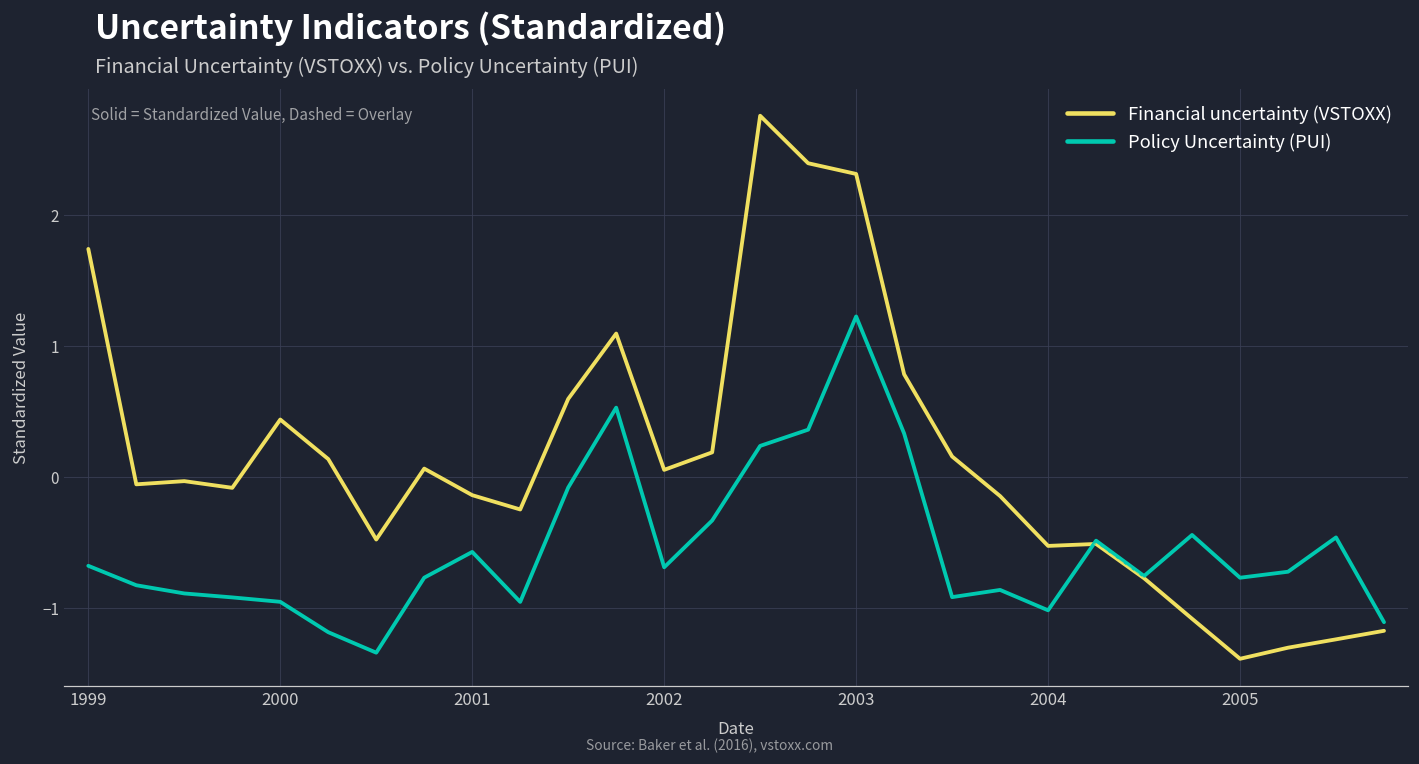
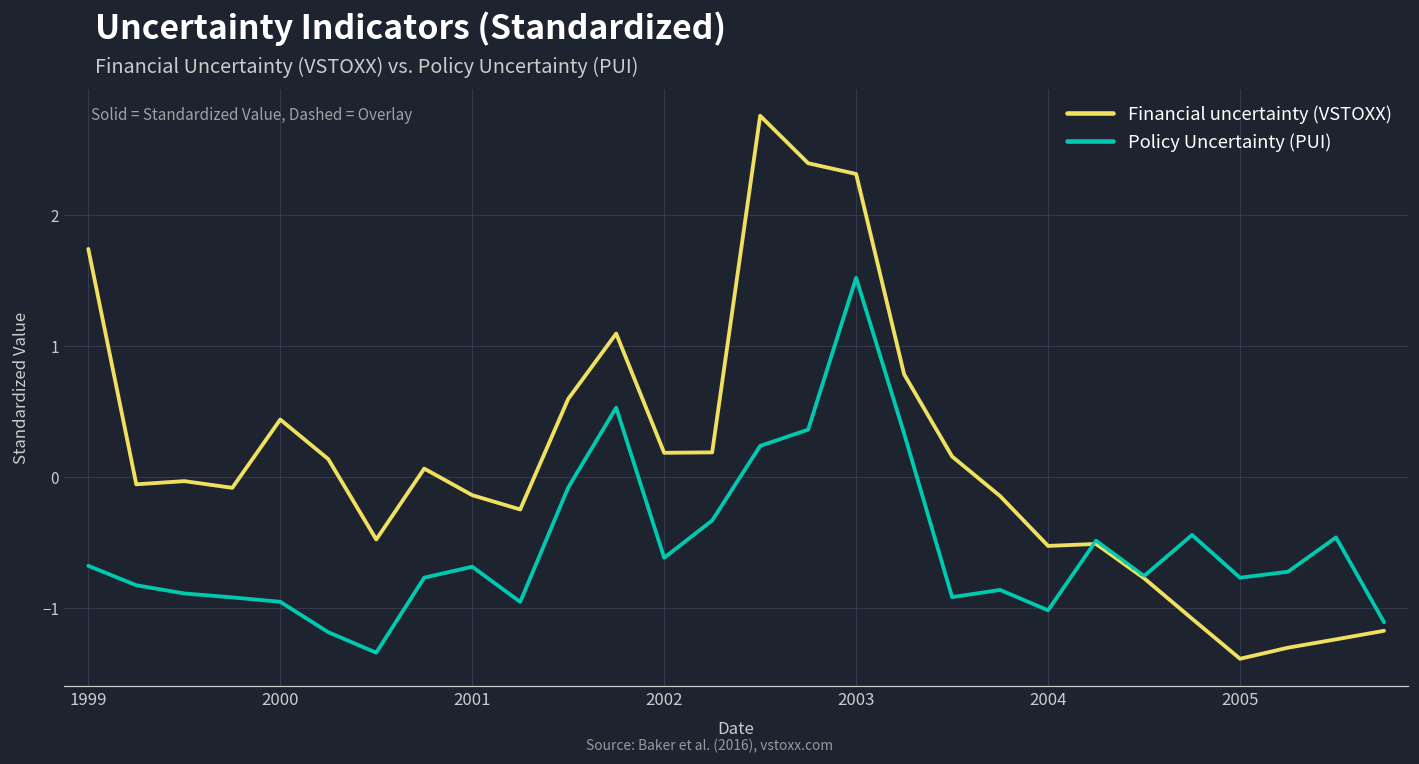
  {
    "Financial uncertainty (VSTOXX)": {
      "1999": 1.74,
      "2000": 0.44,
      "2001": -0.14,
-     "2002": 0.06,
+     "2002": 0.19,
      "2003": 2.31,
      "2004": -0.53,
      "2005": -1.39
    },
    "Policy Uncertainty (PUI)": {
      "1999": -0.68,
      "2000": -0.95,
-     "2001": -0.57,
-     "2002": -0.69,
-     "2003": 1.23,
+     "2001": -0.68,
+     "2002": -0.62,
+     "2003": 1.52,
      "2004": -1.02,
      "2005": -0.77
    }
  }
